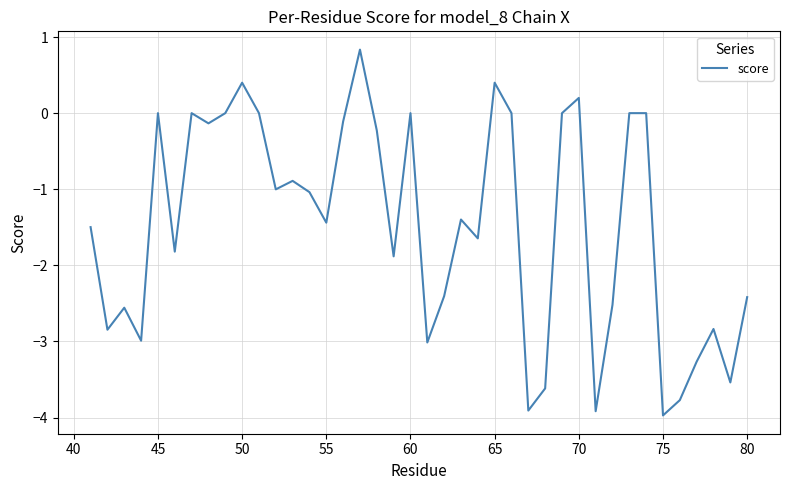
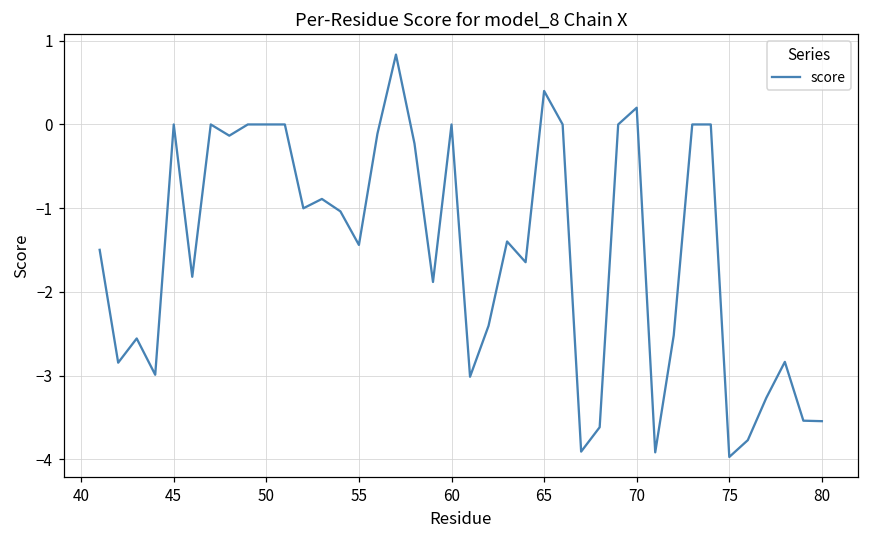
  {
    "45": 0.0,
-   "50": 0.4,
+   "50": 0.0,
    "55": -1.4,
    "60": 0.0,
    "65": 0.4,
    "70": 0.2,
    "75": -4.0,
-   "80": -2.4
+   "80": -3.5
  }
